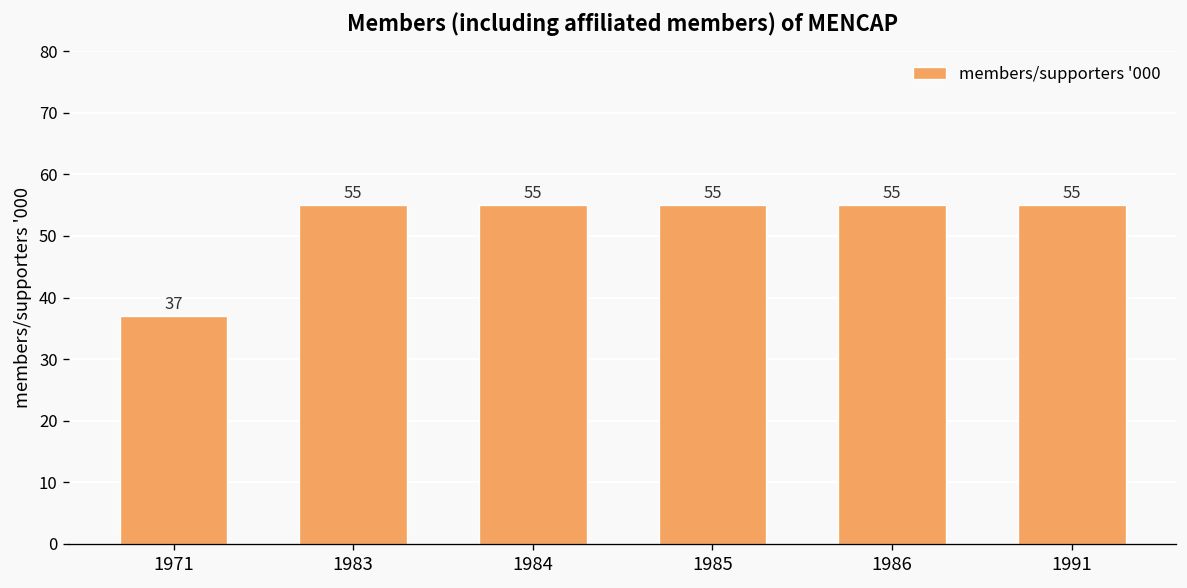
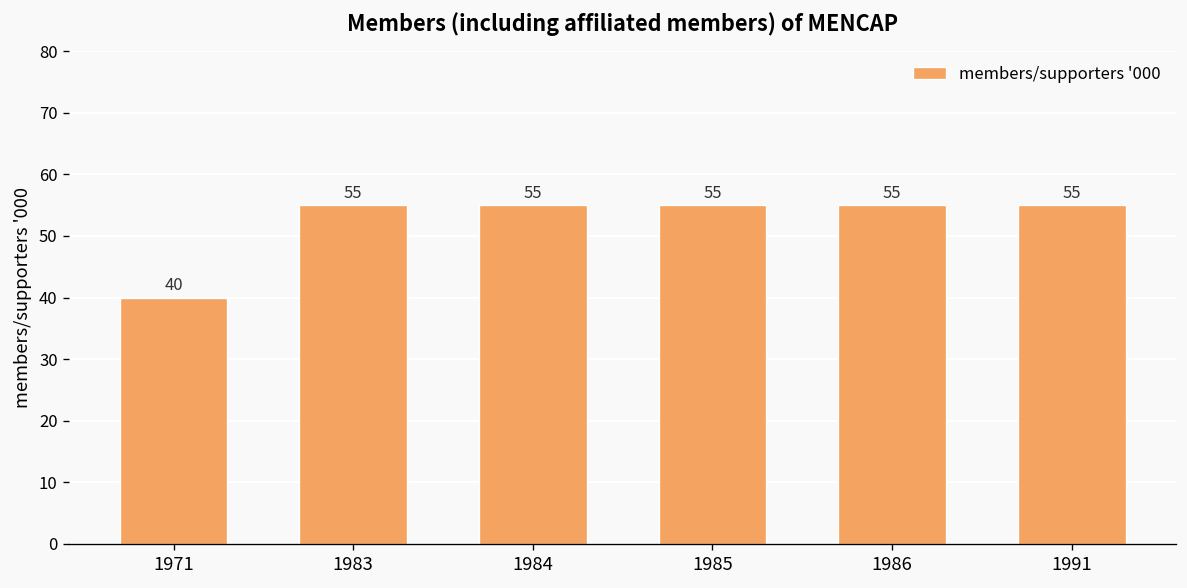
  {
-   "1971": 37,
+   "1971": 40,
    "1983": 55,
    "1984": 55,
    "1985": 55,
    "1986": 55,
    "1991": 55
  }
